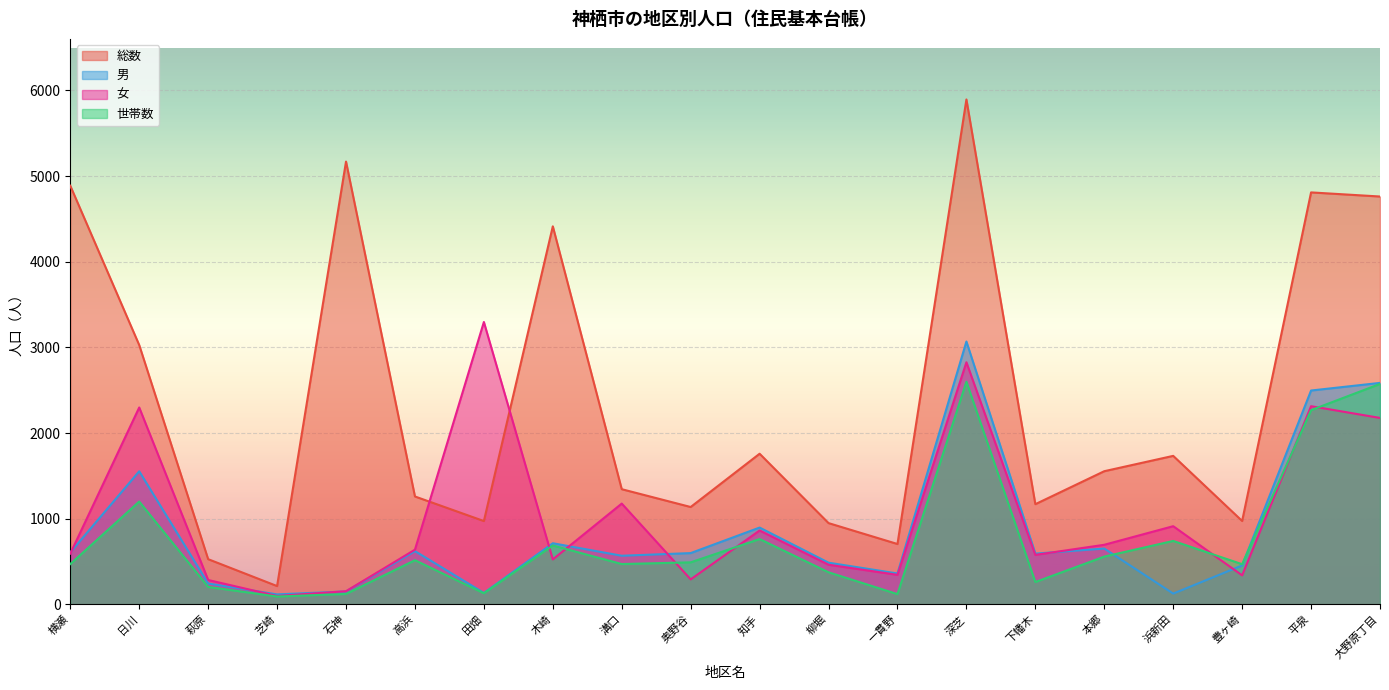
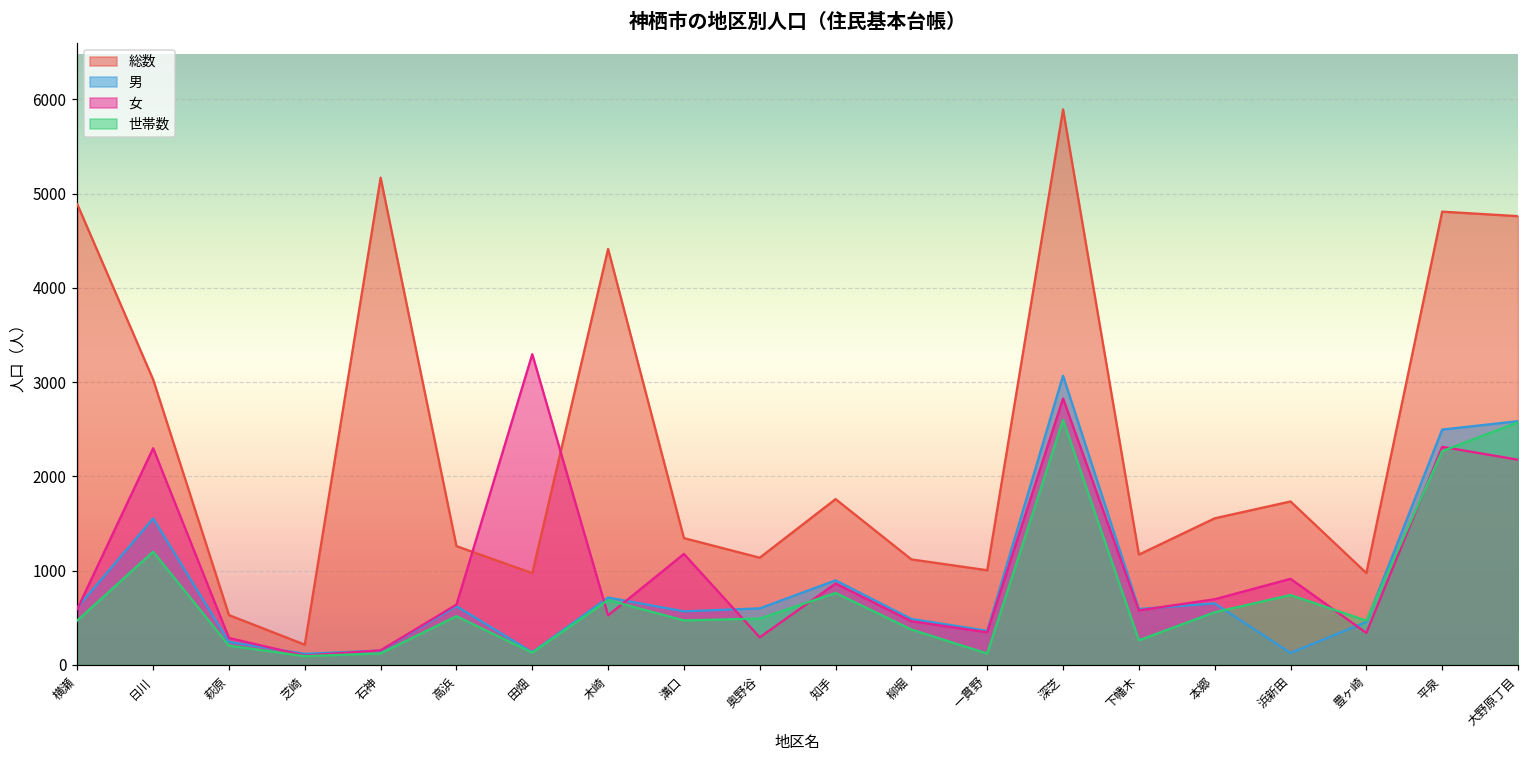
  {
    "総数": {
      "横瀬": 4900,
      "日川": 3000,
      "萩原": 500,
      "芝崎": 200,
      "石神": 5200,
      "高浜": 1300,
      "田畑": 1000,
      "木崎": 4400,
      "溝口": 1300,
      "奥野谷": 1100,
      "知手": 1800,
-     "柳堀": 900,
-     "一貫野": 700,
+     "柳堀": 1100,
+     "一貫野": 1000,
      "深芝": 5900,
      "下幡木": 1200,
      "本郷": 1600,
      "浜新田": 1700,
      "豊ヶ崎": 1000,
      "平泉": 4800,
      "大野原丁目": 4800
    },
    "男": {
      "日川": 1600,
      "萩原": 200,
      "溝口": 600,
      "奥野谷": 600,
      "知手": 900,
      "深芝": 3100,
      "本郷": 700,
      "浜新田": 100,
      "平泉": 2500
    },
    "女": {
      "日川": 2300,
      "萩原": 300,
      "田畑": 3300,
      "木崎": 500,
      "溝口": 1200,
      "奥野谷": 300,
      "知手": 900,
      "深芝": 2800,
      "本郷": 700,
      "浜新田": 900,
      "豊ヶ崎": 300,
      "平泉": 2300,
      "大野原丁目": 2200
    },
    "世帯数": {
      "横瀬": 500,
      "日川": 1200,
      "萩原": 200,
      "高浜": 500,
      "溝口": 500,
      "奥野谷": 500,
      "知手": 800,
      "柳堀": 400,
      "一貫野": 100,
      "深芝": 2600,
      "下幡木": 300,
      "本郷": 600,
      "浜新田": 700,
      "平泉": 2300
    }
  }
